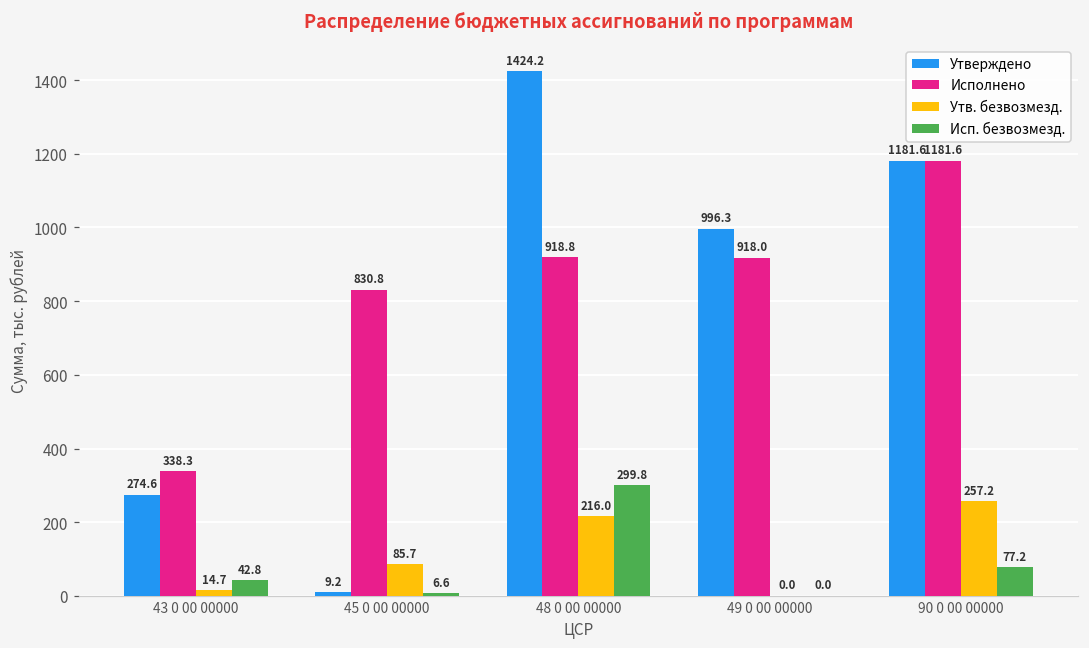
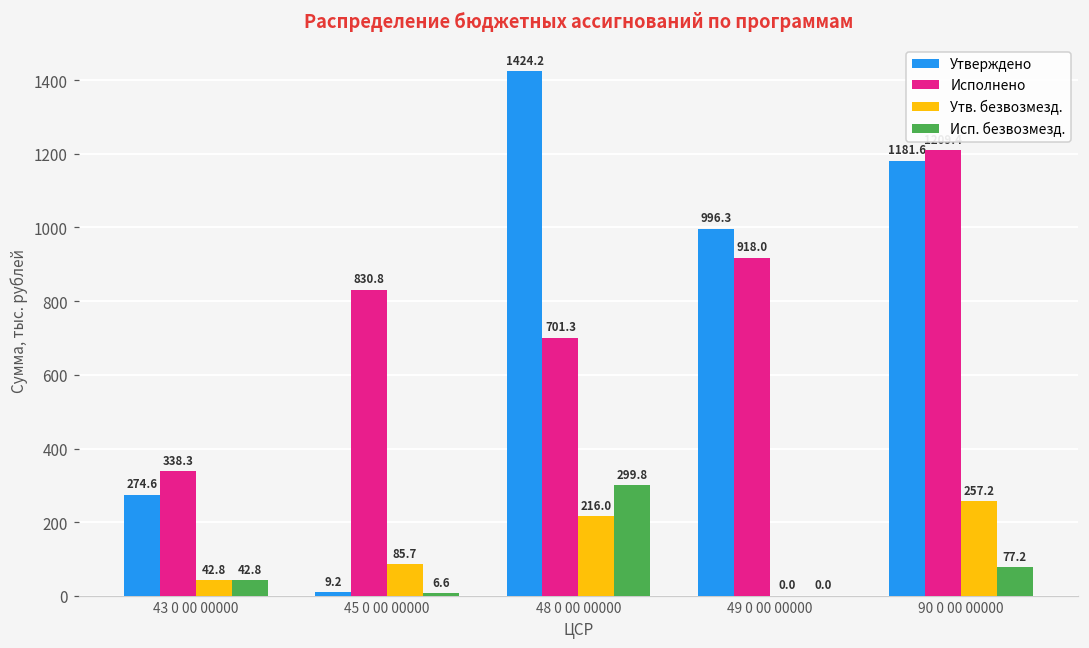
  {
    "Утверждено": {
      "43 0 00 00000": 274.6,
      "45 0 00 00000": 9.2,
      "48 0 00 00000": 1424.2,
      "49 0 00 00000": 996.3,
      "90 0 00 00000": 1181.6
    },
    "Исполнено": {
      "43 0 00 00000": 338.3,
      "45 0 00 00000": 830.8,
-     "48 0 00 00000": 918.8,
+     "48 0 00 00000": 701.3,
      "49 0 00 00000": 918.0,
-     "90 0 00 00000": 1180
+     "90 0 00 00000": 1210
    },
    "Утв. безвозмезд.": {
-     "43 0 00 00000": 14.7,
+     "43 0 00 00000": 42.8,
      "45 0 00 00000": 85.7,
      "48 0 00 00000": 216.0,
      "49 0 00 00000": 0.0,
      "90 0 00 00000": 257.2
    },
    "Исп. безвозмезд.": {
      "43 0 00 00000": 42.8,
      "45 0 00 00000": 6.6,
      "48 0 00 00000": 299.8,
      "49 0 00 00000": 0.0,
      "90 0 00 00000": 77.2
    }
  }
